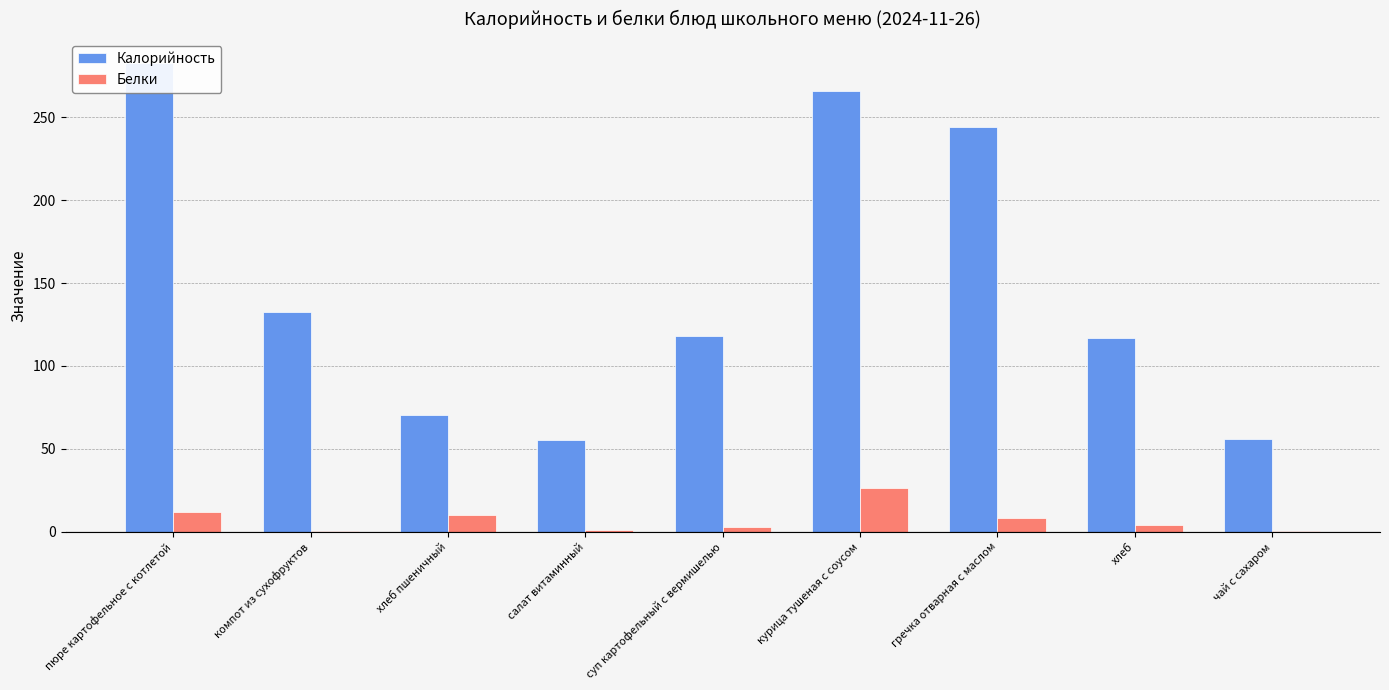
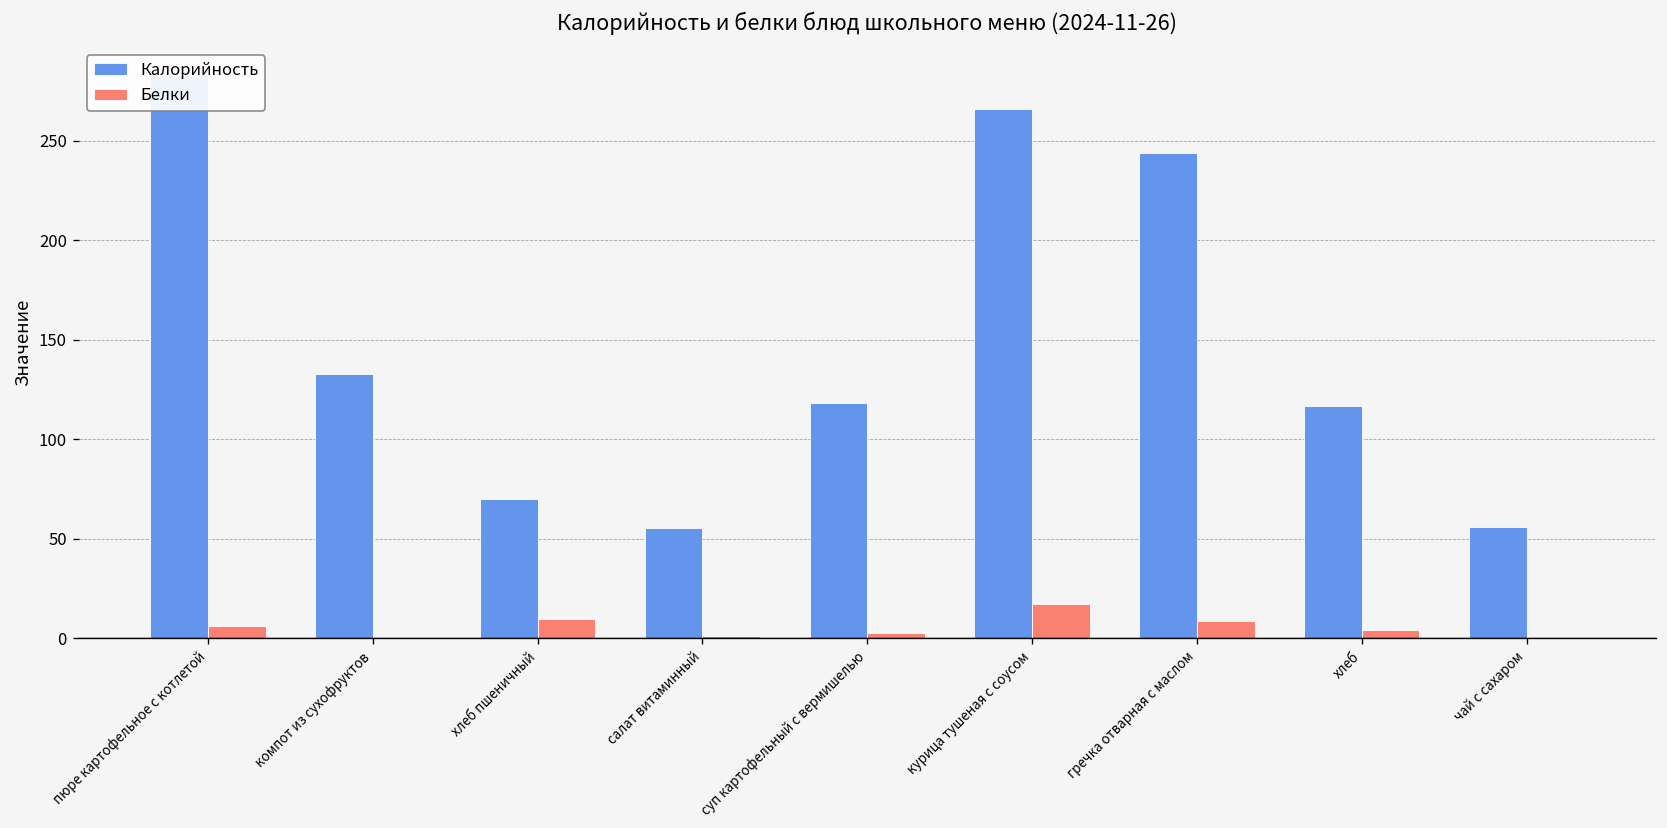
  {
    "Калорийность": {
      "компот из сухофруктов": 133,
      "хлеб пшеничный": 70,
      "салат витаминный": 55,
      "суп картофельный с вермишелью": 118,
      "курица тушеная с соусом": 266,
      "гречка отварная с маслом": 244,
      "хлеб": 117,
      "чай с сахаром": 56
    },
    "Белки": {
-     "пюре картофельное с котлетой": 12,
+     "пюре картофельное с котлетой": 6,
      "хлеб пшеничный": 10,
      "суп картофельный с вермишелью": 3,
-     "курица тушеная с соусом": 26,
+     "курица тушеная с соусом": 17,
      "гречка отварная с маслом": 9,
      "хлеб": 4
    }
  }
